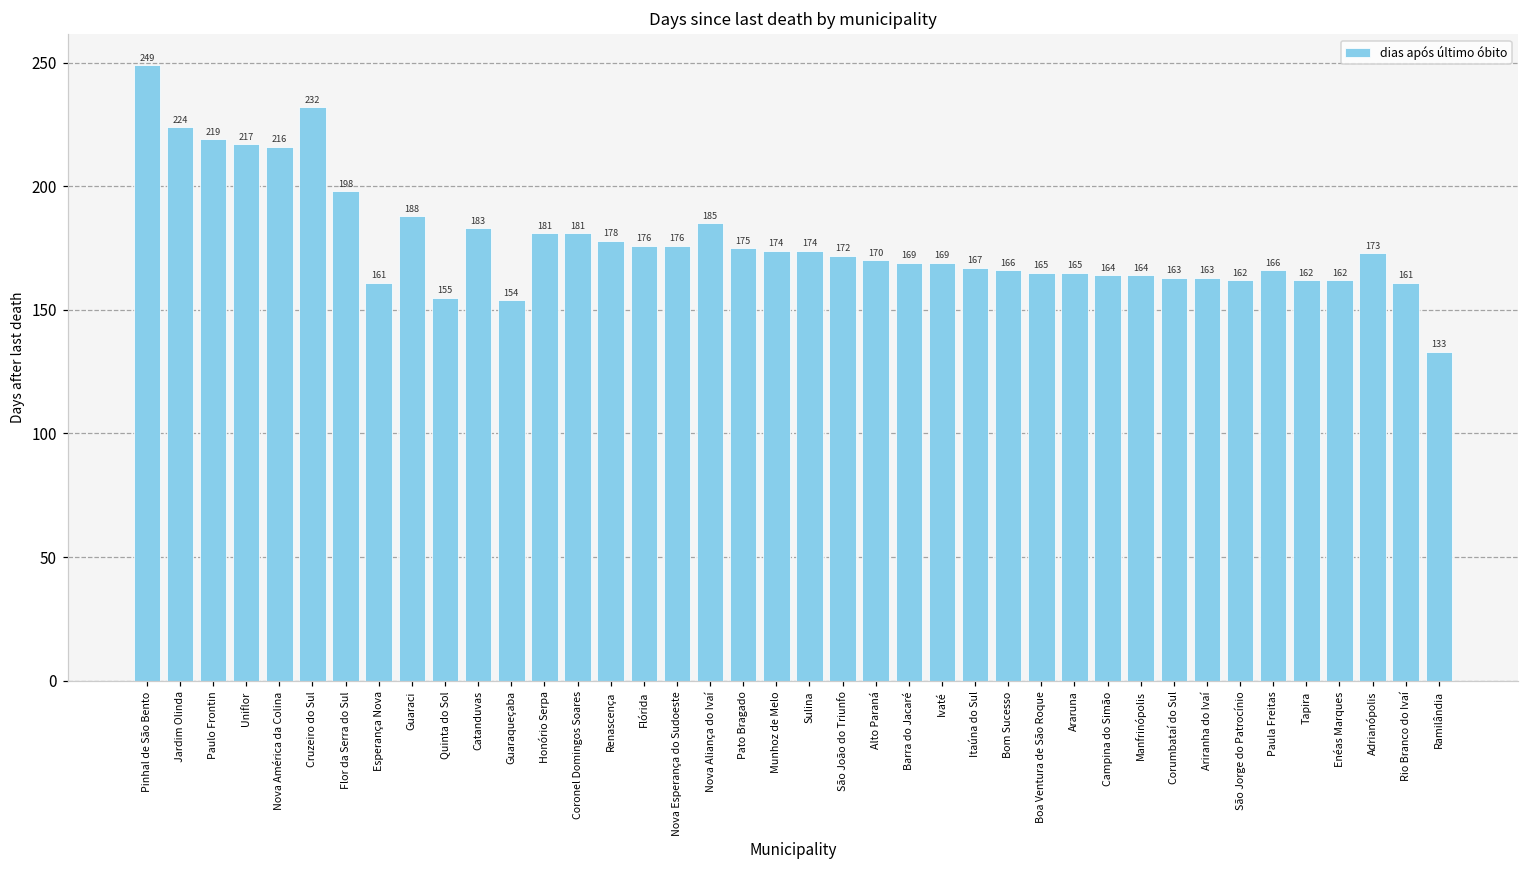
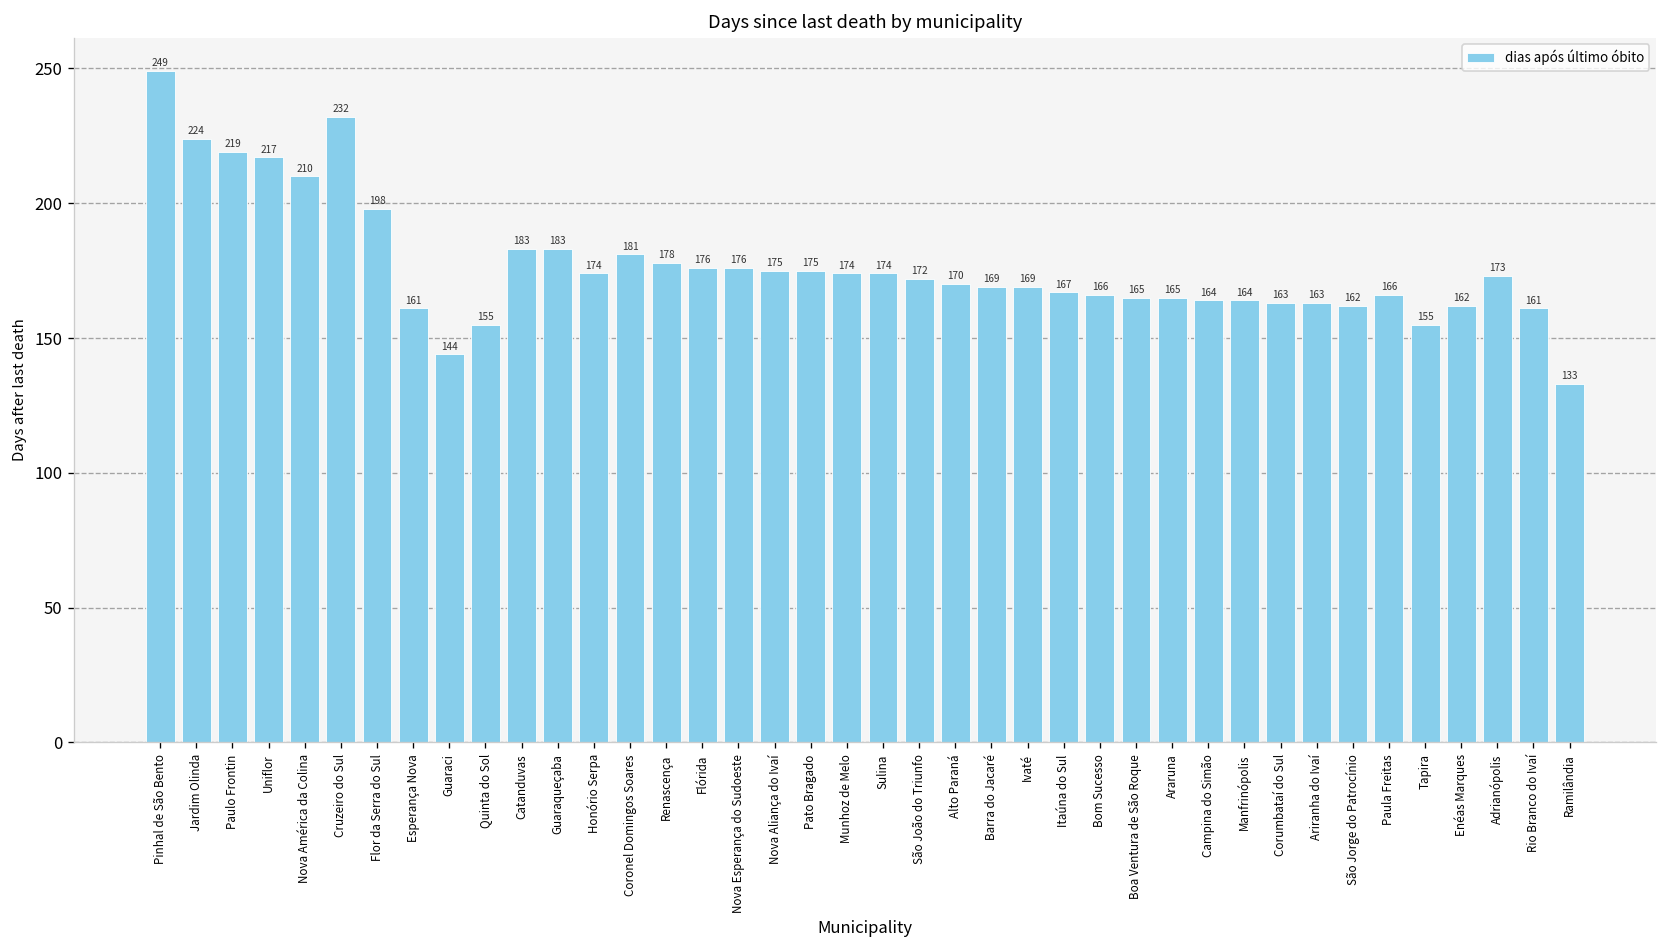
  {
    "Pinhal de São Bento": 249,
    "Jardim Olinda": 224,
    "Paulo Frontin": 219,
    "Uniflor": 217,
-   "Nova América da Colina": 216,
+   "Nova América da Colina": 210,
    "Cruzeiro do Sul": 232,
    "Flor da Serra do Sul": 198,
    "Esperança Nova": 161,
-   "Guaraci": 188,
+   "Guaraci": 144,
    "Quinta do Sol": 155,
    "Catanduvas": 183,
-   "Guaraqueçaba": 154,
-   "Honório Serpa": 181,
+   "Guaraqueçaba": 183,
+   "Honório Serpa": 174,
    "Coronel Domingos Soares": 181,
    "Renascença": 178,
    "Flórida": 176,
    "Nova Esperança do Sudoeste": 176,
-   "Nova Aliança do Ivaí": 185,
+   "Nova Aliança do Ivaí": 175,
    "Pato Bragado": 175,
    "Munhoz de Melo": 174,
    "Sulina": 174,
    "São João do Triunfo": 172,
    "Alto Paraná": 170,
    "Barra do Jacaré": 169,
    "Ivaté": 169,
    "Itaúna do Sul": 167,
    "Bom Sucesso": 166,
    "Boa Ventura de São Roque": 165,
    "Araruna": 165,
    "Campina do Simão": 164,
    "Manfrinópolis": 164,
    "Corumbataí do Sul": 163,
    "Ariranha do Ivaí": 163,
    "São Jorge do Patrocínio": 162,
    "Paula Freitas": 166,
-   "Tapira": 162,
+   "Tapira": 155,
    "Enéas Marques": 162,
    "Adrianópolis": 173,
    "Rio Branco do Ivaí": 161,
    "Ramilândia": 133
  }
